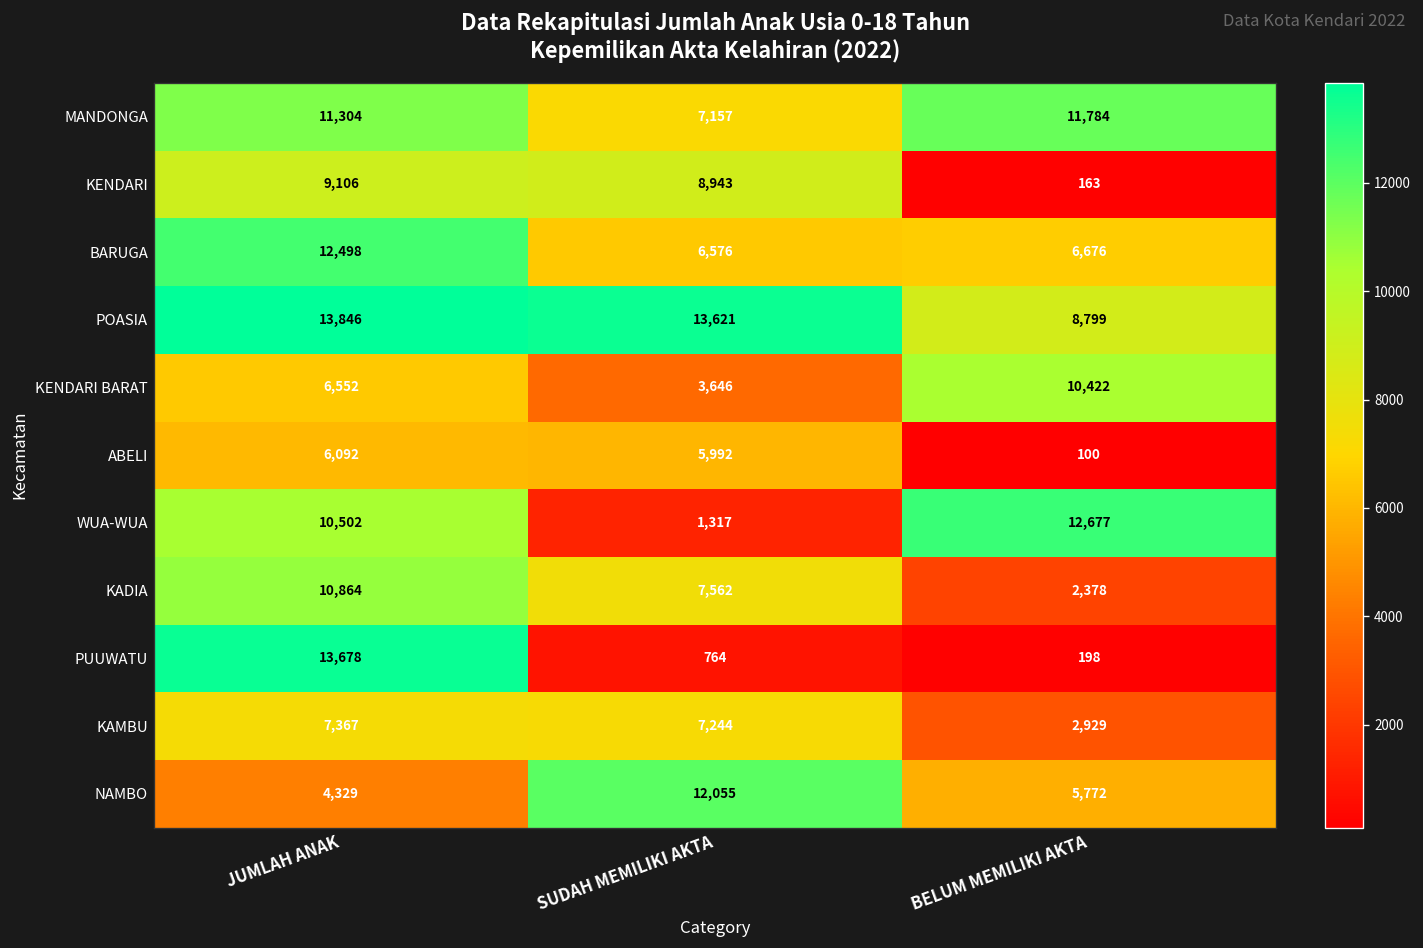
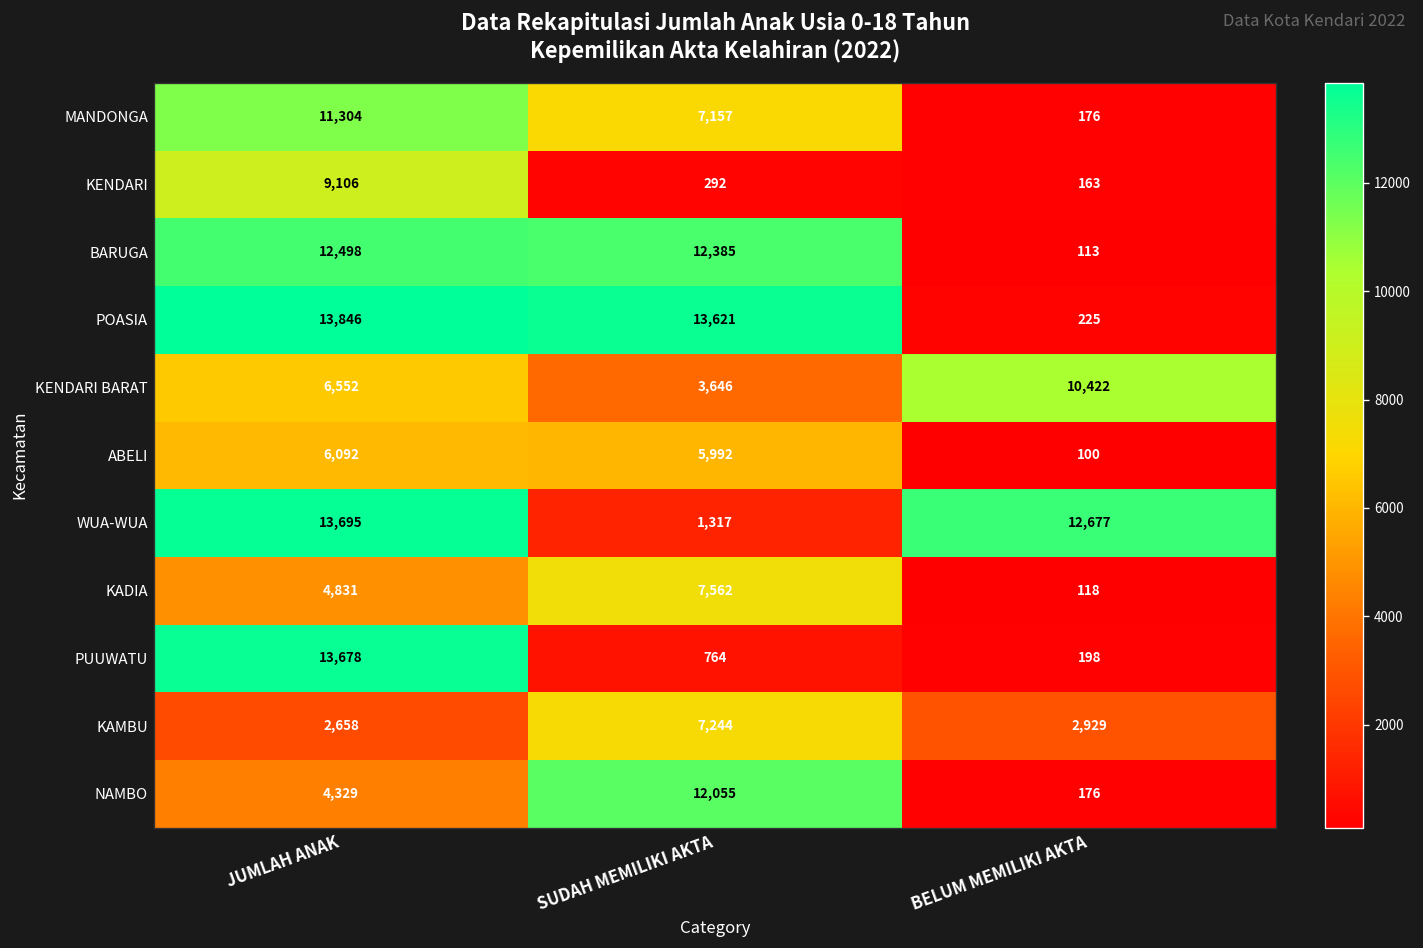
  {
    "MANDONGA": {
      "JUMLAH ANAK": "11,304",
      "SUDAH MEMILIKI AKTA": "7,157",
-     "BELUM MEMILIKI AKTA": "11,784"
+     "BELUM MEMILIKI AKTA": "176"
    },
    "KENDARI": {
      "JUMLAH ANAK": "9,106",
-     "SUDAH MEMILIKI AKTA": "8,943",
+     "SUDAH MEMILIKI AKTA": "292",
      "BELUM MEMILIKI AKTA": "163"
    },
    "BARUGA": {
      "JUMLAH ANAK": "12,498",
-     "SUDAH MEMILIKI AKTA": "6,576",
-     "BELUM MEMILIKI AKTA": "6,676"
+     "SUDAH MEMILIKI AKTA": "12,385",
+     "BELUM MEMILIKI AKTA": "113"
    },
    "POASIA": {
      "JUMLAH ANAK": "13,846",
      "SUDAH MEMILIKI AKTA": "13,621",
-     "BELUM MEMILIKI AKTA": "8,799"
+     "BELUM MEMILIKI AKTA": "225"
    },
    "KENDARI BARAT": {
      "JUMLAH ANAK": "6,552",
      "SUDAH MEMILIKI AKTA": "3,646",
      "BELUM MEMILIKI AKTA": "10,422"
    },
    "ABELI": {
      "JUMLAH ANAK": "6,092",
      "SUDAH MEMILIKI AKTA": "5,992",
      "BELUM MEMILIKI AKTA": "100"
    },
    "WUA-WUA": {
-     "JUMLAH ANAK": "10,502",
+     "JUMLAH ANAK": "13,695",
      "SUDAH MEMILIKI AKTA": "1,317",
      "BELUM MEMILIKI AKTA": "12,677"
    },
    "KADIA": {
-     "JUMLAH ANAK": "10,864",
+     "JUMLAH ANAK": "4,831",
      "SUDAH MEMILIKI AKTA": "7,562",
-     "BELUM MEMILIKI AKTA": "2,378"
+     "BELUM MEMILIKI AKTA": "118"
    },
    "PUUWATU": {
      "JUMLAH ANAK": "13,678",
      "SUDAH MEMILIKI AKTA": "764",
      "BELUM MEMILIKI AKTA": "198"
    },
    "KAMBU": {
-     "JUMLAH ANAK": "7,367",
+     "JUMLAH ANAK": "2,658",
      "SUDAH MEMILIKI AKTA": "7,244",
      "BELUM MEMILIKI AKTA": "2,929"
    },
    "NAMBO": {
      "JUMLAH ANAK": "4,329",
      "SUDAH MEMILIKI AKTA": "12,055",
-     "BELUM MEMILIKI AKTA": "5,772"
+     "BELUM MEMILIKI AKTA": "176"
    }
  }
